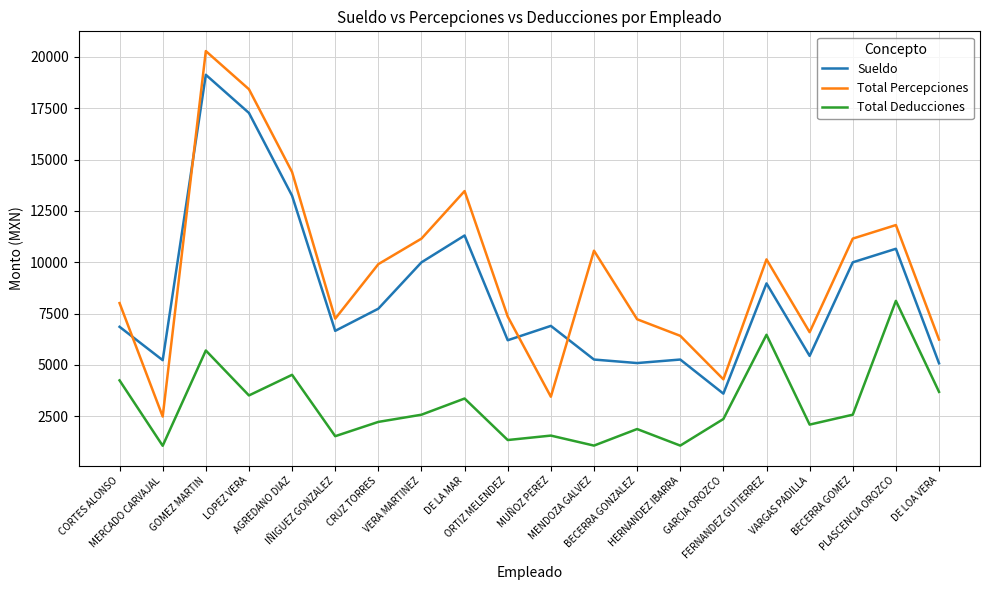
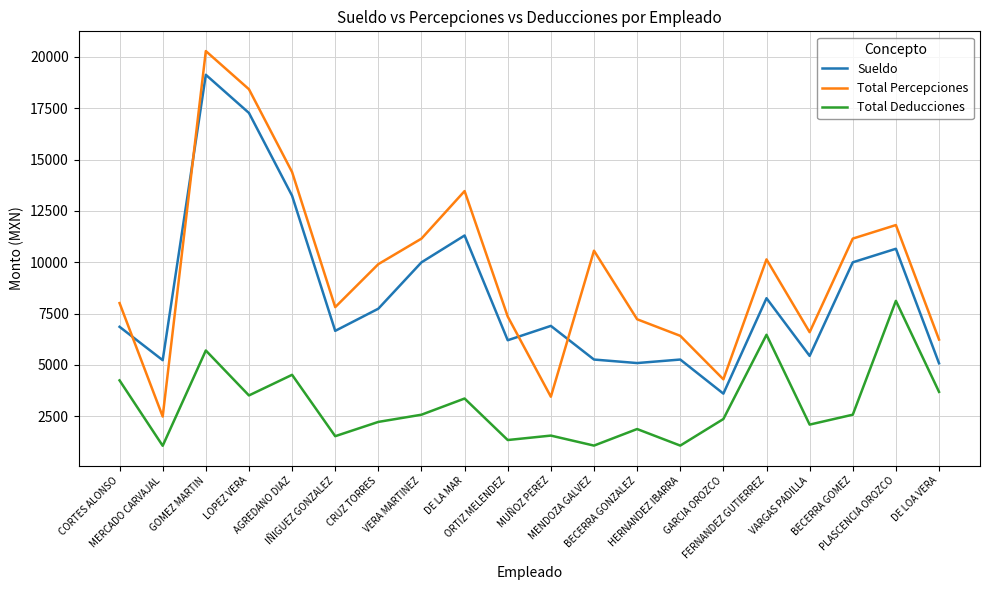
  {
    "Sueldo": {
      "CORTES ALONSO": 6900,
      "MERCADO CARVAJAL": 5200,
      "GOMEZ MARTIN": 19100,
      "LOPEZ VERA": 17300,
      "AGREDANO DIAZ": 13200,
      "IÑIGUEZ GONZALEZ": 6700,
      "CRUZ TORRES": 7700,
      "VERA MARTINEZ": 10000,
      "DE LA MAR": 11300,
      "ORTIZ MELENDEZ": 6200,
      "MUÑOZ PEREZ": 6900,
      "MENDOZA GALVEZ": 5300,
      "BECERRA GONZALEZ": 5100,
      "HERNANDEZ IBARRA": 5300,
      "GARCIA OROZCO": 3600,
-     "FERNANDEZ GUTIERREZ": 9000,
+     "FERNANDEZ GUTIERREZ": 8200,
      "VARGAS PADILLA": 5400,
      "BECERRA GOMEZ": 10000,
      "PLASCENCIA OROZCO": 10700,
      "DE LOA VERA": 5100
    },
    "Total Percepciones": {
      "CORTES ALONSO": 8000,
      "MERCADO CARVAJAL": 2500,
      "GOMEZ MARTIN": 20300,
      "LOPEZ VERA": 18400,
      "AGREDANO DIAZ": 14400,
-     "IÑIGUEZ GONZALEZ": 7300,
+     "IÑIGUEZ GONZALEZ": 7800,
      "CRUZ TORRES": 9900,
      "VERA MARTINEZ": 11200,
      "DE LA MAR": 13500,
      "ORTIZ MELENDEZ": 7400,
      "MUÑOZ PEREZ": 3400,
      "MENDOZA GALVEZ": 10600,
      "BECERRA GONZALEZ": 7200,
      "HERNANDEZ IBARRA": 6400,
      "GARCIA OROZCO": 4300,
      "FERNANDEZ GUTIERREZ": 10100,
      "VARGAS PADILLA": 6600,
      "BECERRA GOMEZ": 11200,
      "PLASCENCIA OROZCO": 11800,
      "DE LOA VERA": 6200
    },
    "Total Deducciones": {
      "CORTES ALONSO": 4200,
      "MERCADO CARVAJAL": 1100,
      "GOMEZ MARTIN": 5700,
      "LOPEZ VERA": 3500,
      "AGREDANO DIAZ": 4500,
      "IÑIGUEZ GONZALEZ": 1500,
      "CRUZ TORRES": 2200,
      "VERA MARTINEZ": 2600,
      "DE LA MAR": 3400,
      "ORTIZ MELENDEZ": 1300,
      "MUÑOZ PEREZ": 1600,
      "MENDOZA GALVEZ": 1100,
      "BECERRA GONZALEZ": 1900,
      "HERNANDEZ IBARRA": 1100,
      "GARCIA OROZCO": 2400,
      "FERNANDEZ GUTIERREZ": 6500,
      "VARGAS PADILLA": 2100,
      "BECERRA GOMEZ": 2600,
      "PLASCENCIA OROZCO": 8100,
      "DE LOA VERA": 3700
    }
  }
